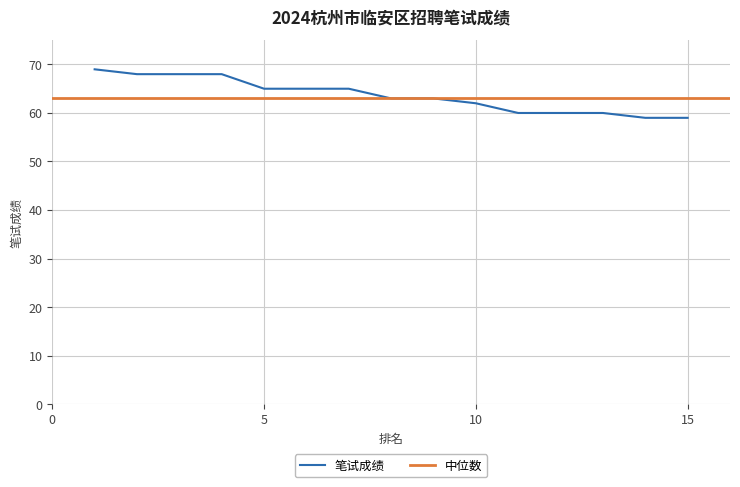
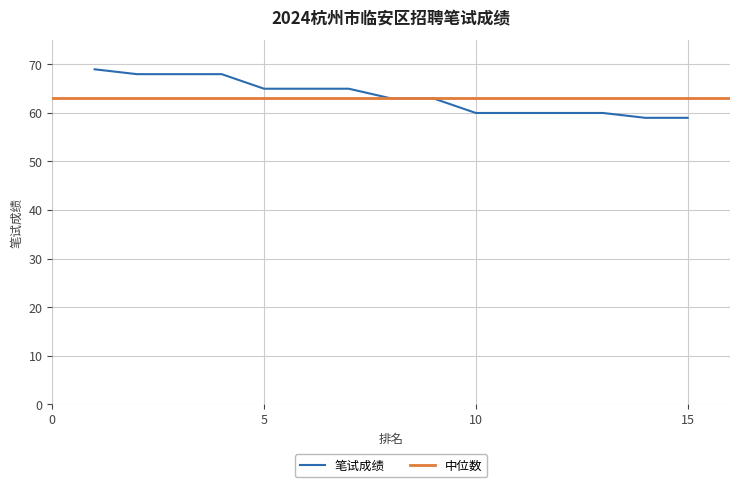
  {
    "5": 65,
-   "10": 62,
+   "10": 60,
    "15": 59
  }
